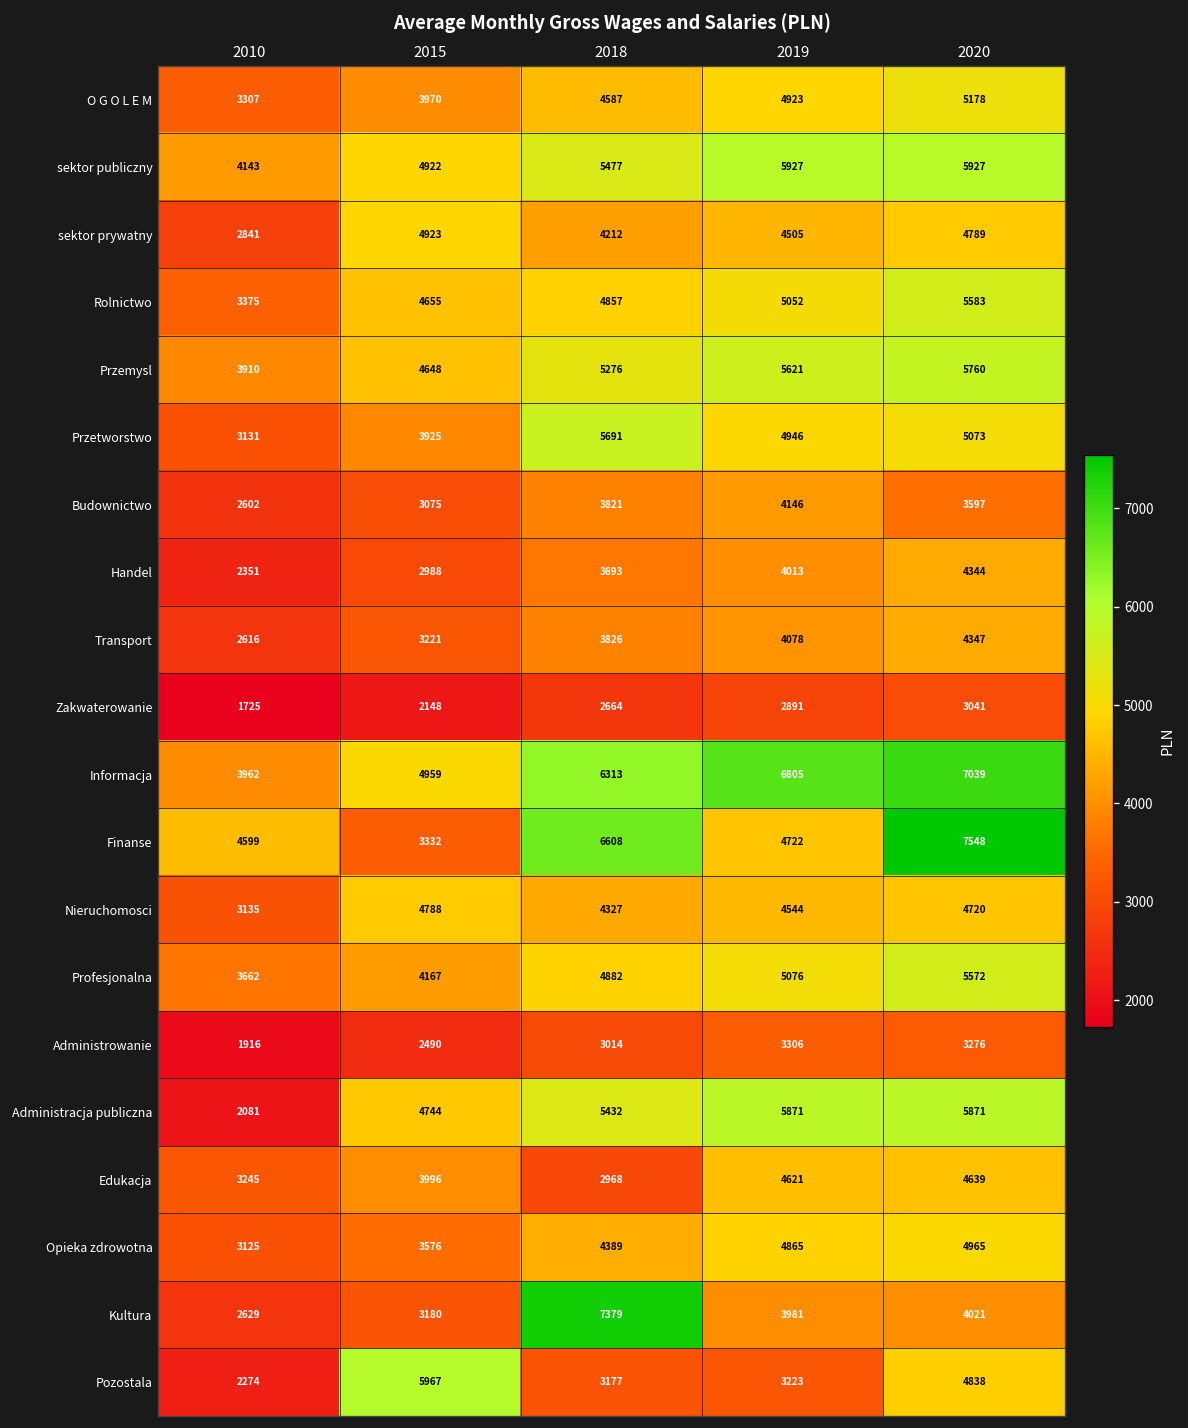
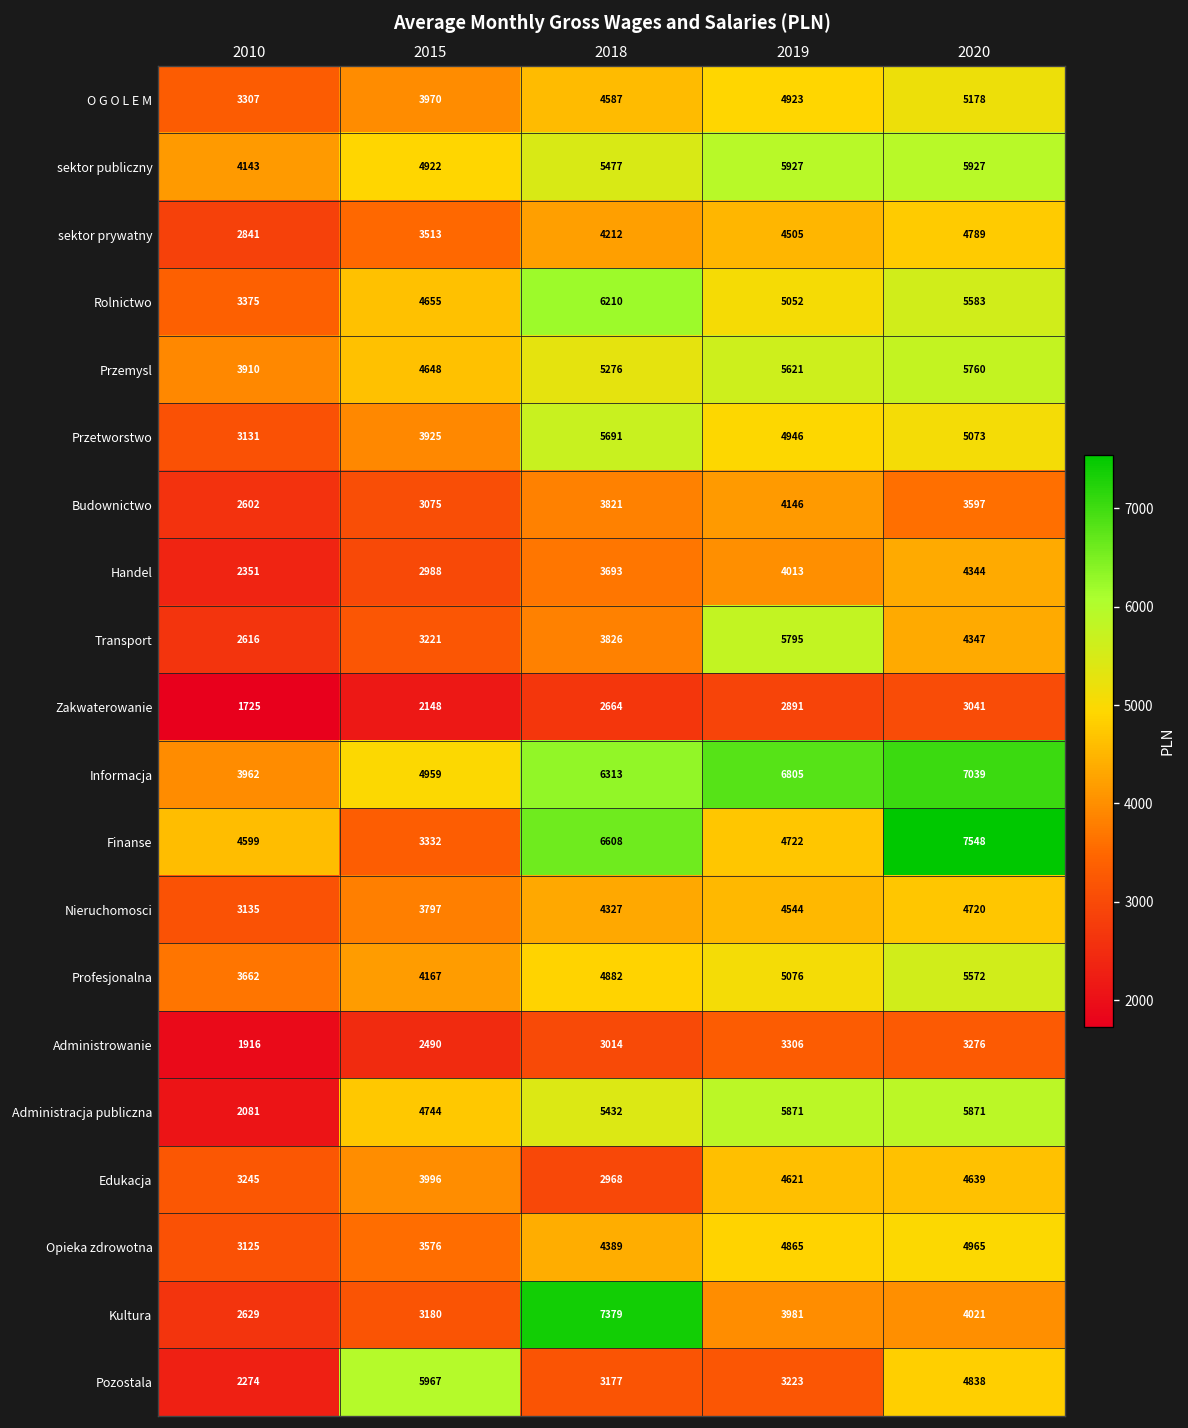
  {
    "O G O L E M": {
      "2010": 3307,
      "2015": 3970,
      "2018": 4587,
      "2019": 4923,
      "2020": 5178
    },
    "sektor publiczny": {
      "2010": 4143,
      "2015": 4922,
      "2018": 5477,
      "2019": 5927,
      "2020": 5927
    },
    "sektor prywatny": {
      "2010": 2841,
-     "2015": 4923,
+     "2015": 3513,
      "2018": 4212,
      "2019": 4505,
      "2020": 4789
    },
    "Rolnictwo": {
      "2010": 3375,
      "2015": 4655,
-     "2018": 4857,
+     "2018": 6210,
      "2019": 5052,
      "2020": 5583
    },
    "Przemysl": {
      "2010": 3910,
      "2015": 4648,
      "2018": 5276,
      "2019": 5621,
      "2020": 5760
    },
    "Przetworstwo": {
      "2010": 3131,
      "2015": 3925,
      "2018": 5691,
      "2019": 4946,
      "2020": 5073
    },
    "Budownictwo": {
      "2010": 2602,
      "2015": 3075,
      "2018": 3821,
      "2019": 4146,
      "2020": 3597
    },
    "Handel": {
      "2010": 2351,
      "2015": 2988,
      "2018": 3693,
      "2019": 4013,
      "2020": 4344
    },
    "Transport": {
      "2010": 2616,
      "2015": 3221,
      "2018": 3826,
-     "2019": 4078,
+     "2019": 5795,
      "2020": 4347
    },
    "Zakwaterowanie": {
      "2010": 1725,
      "2015": 2148,
      "2018": 2664,
      "2019": 2891,
      "2020": 3041
    },
    "Informacja": {
      "2010": 3962,
      "2015": 4959,
      "2018": 6313,
      "2019": 6805,
      "2020": 7039
    },
    "Finanse": {
      "2010": 4599,
      "2015": 3332,
      "2018": 6608,
      "2019": 4722,
      "2020": 7548
    },
    "Nieruchomosci": {
      "2010": 3135,
-     "2015": 4788,
+     "2015": 3797,
      "2018": 4327,
      "2019": 4544,
      "2020": 4720
    },
    "Profesjonalna": {
      "2010": 3662,
      "2015": 4167,
      "2018": 4882,
      "2019": 5076,
      "2020": 5572
    },
    "Administrowanie": {
      "2010": 1916,
      "2015": 2490,
      "2018": 3014,
      "2019": 3306,
      "2020": 3276
    },
    "Administracja publiczna": {
      "2010": 2081,
      "2015": 4744,
      "2018": 5432,
      "2019": 5871,
      "2020": 5871
    },
    "Edukacja": {
      "2010": 3245,
      "2015": 3996,
      "2018": 2968,
      "2019": 4621,
      "2020": 4639
    },
    "Opieka zdrowotna": {
      "2010": 3125,
      "2015": 3576,
      "2018": 4389,
      "2019": 4865,
      "2020": 4965
    },
    "Kultura": {
      "2010": 2629,
      "2015": 3180,
      "2018": 7379,
      "2019": 3981,
      "2020": 4021
    },
    "Pozostala": {
      "2010": 2274,
      "2015": 5967,
      "2018": 3177,
      "2019": 3223,
      "2020": 4838
    }
  }
